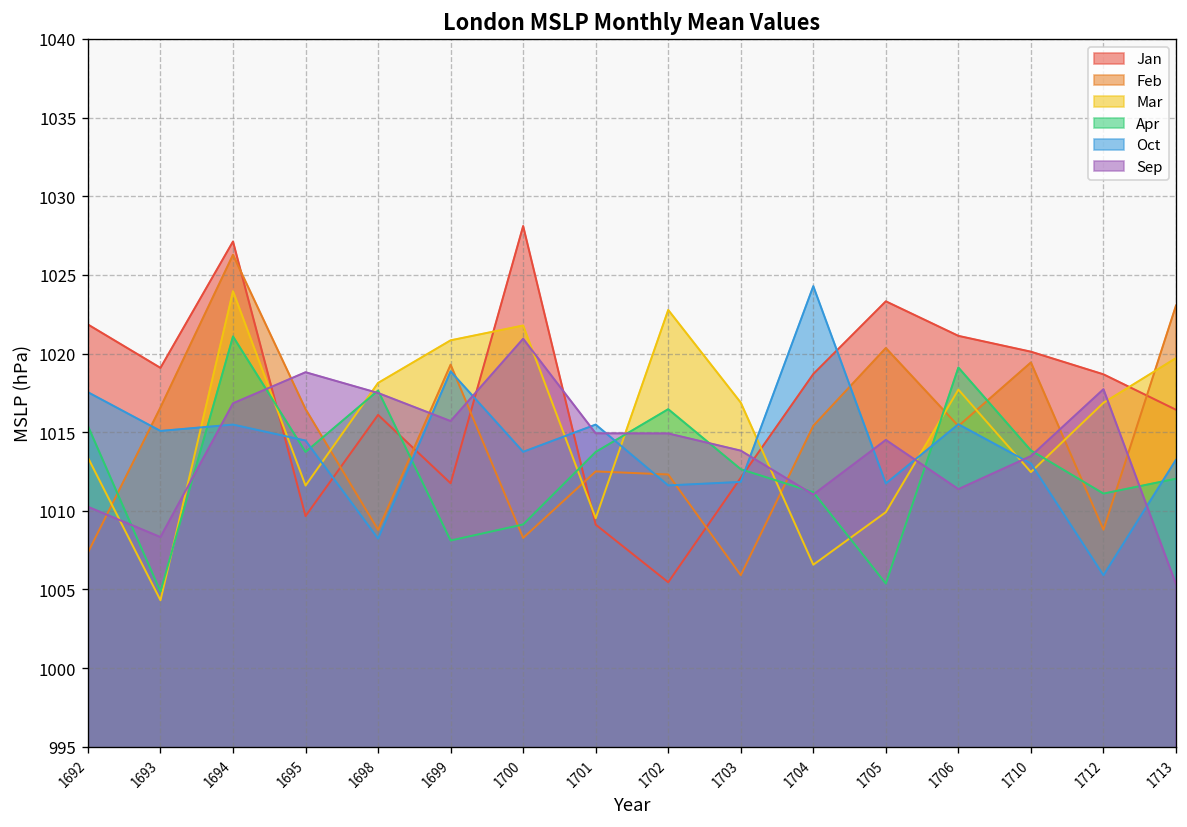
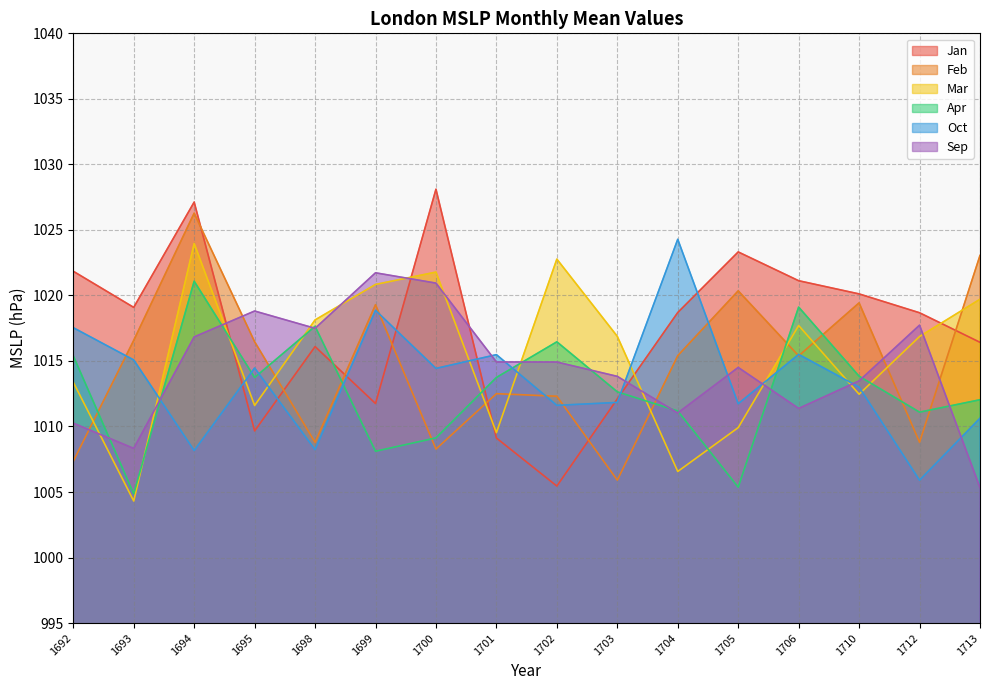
  {
    "Apr": {
      "1692": 1015.4,
      "1693": 1004.9,
      "1694": 1021.1,
      "1695": 1013.7,
      "1699": 1008.1,
      "1700": 1009.1,
      "1701": 1013.7,
      "1702": 1016.5,
      "1703": 1012.6,
      "1705": 1005.4,
      "1706": 1019.1,
      "1710": 1013.8,
      "1712": 1011.1,
      "1713": 1012.0
    },
    "Oct": {
      "1692": 1017.5,
      "1693": 1015.1,
-     "1694": 1015.5,
+     "1694": 1008.2,
      "1695": 1014.5,
      "1698": 1008.2,
      "1699": 1018.9,
-     "1700": 1013.7,
+     "1700": 1014.4,
      "1701": 1015.5,
      "1702": 1011.6,
      "1703": 1011.8,
      "1704": 1024.3,
      "1705": 1011.7,
      "1710": 1013.0,
      "1712": 1005.9,
-     "1713": 1013.2
+     "1713": 1010.6
    },
    "Sep": {
      "1692": 1010.3,
      "1693": 1008.3,
      "1694": 1016.8,
      "1695": 1018.8,
-     "1699": 1015.7,
+     "1699": 1021.7,
      "1700": 1020.9,
      "1701": 1014.9,
      "1702": 1014.9,
      "1703": 1013.8,
      "1705": 1014.5,
      "1706": 1011.4,
      "1710": 1013.5,
      "1712": 1017.7,
      "1713": 1005.3
    }
  }
